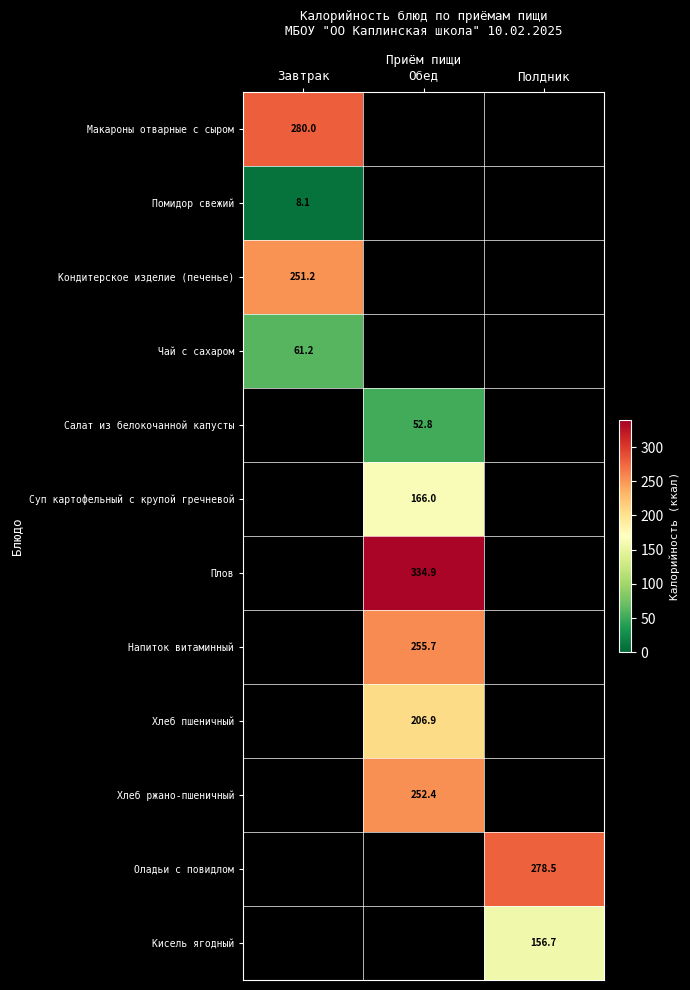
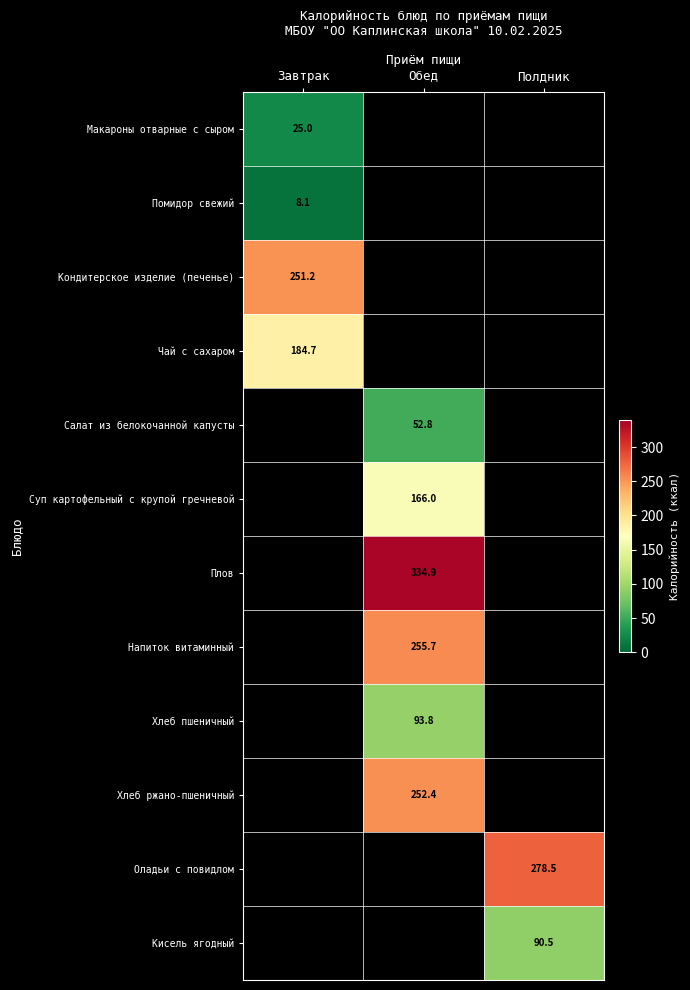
  {
    "Макароны отварные с сыром": {
-     "Завтрак": 280.0
+     "Завтрак": 25.0
    },
    "Помидор свежий": {
      "Завтрак": 8.1
    },
    "Кондитерское изделие (печенье)": {
      "Завтрак": 251.2
    },
    "Чай с сахаром": {
-     "Завтрак": 61.2
+     "Завтрак": 184.7
    },
    "Салат из белокочанной капусты": {
      "Обед": 52.8
    },
    "Суп картофельный с крупой гречневой": {
      "Обед": 166.0
    },
    "Плов": {
      "Обед": 334.9
    },
    "Напиток витаминный": {
      "Обед": 255.7
    },
    "Хлеб пшеничный": {
-     "Обед": 206.9
+     "Обед": 93.8
    },
    "Хлеб ржано-пшеничный": {
      "Обед": 252.4
    },
    "Оладьи с повидлом": {
      "Полдник": 278.5
    },
    "Кисель ягодный": {
-     "Полдник": 156.7
+     "Полдник": 90.5
    }
  }
